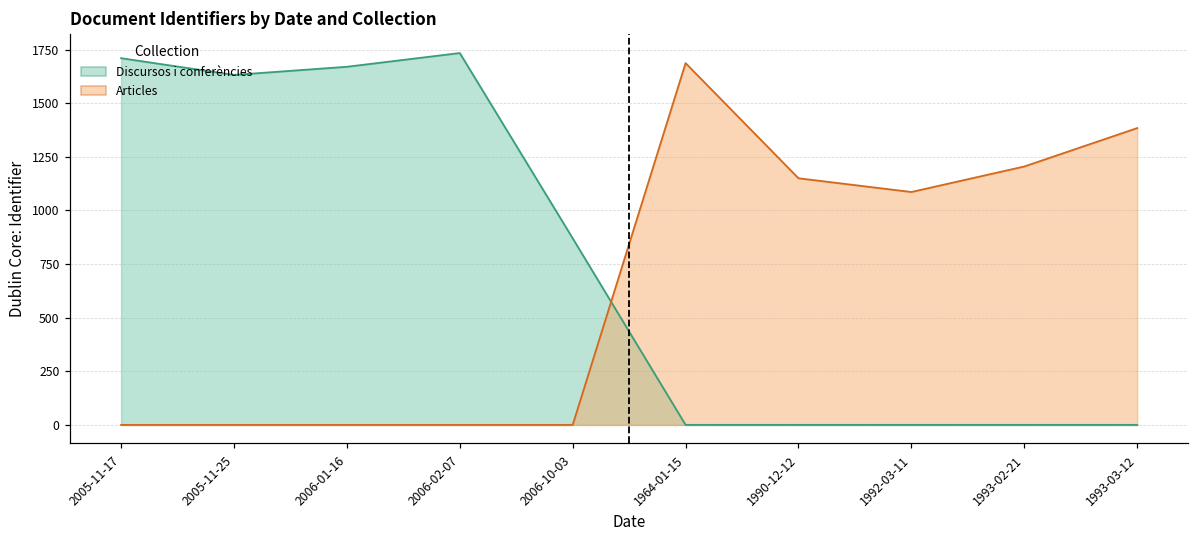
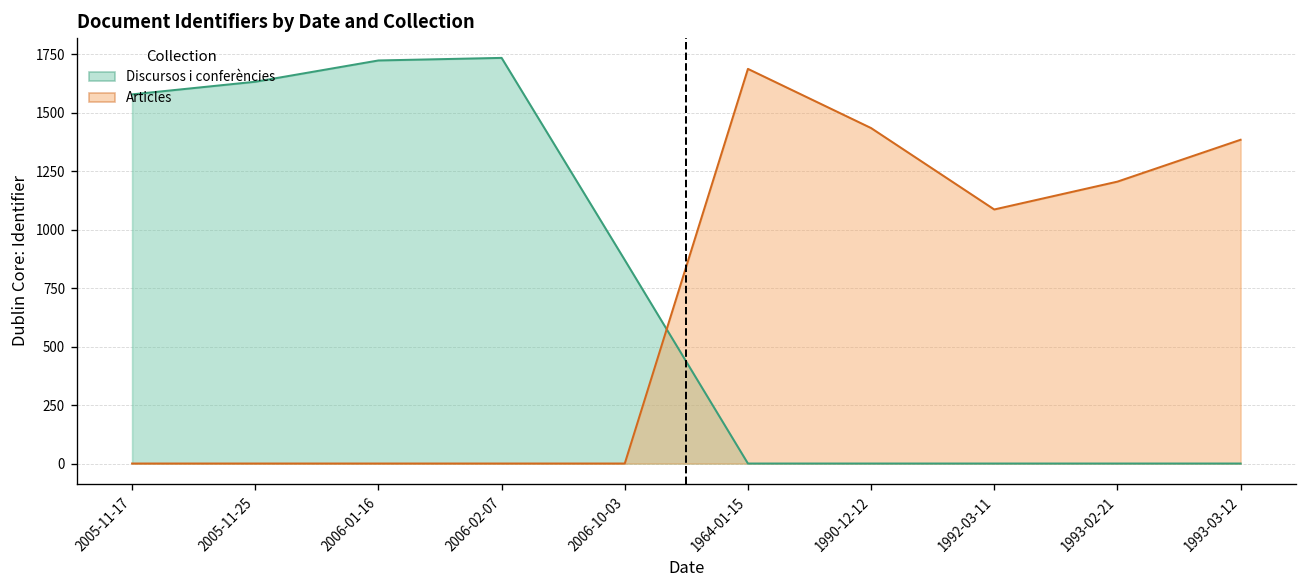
  {
    "Discursos i conferències": {
-     "2005-11-17": 1710,
+     "2005-11-17": 1580,
      "2005-11-25": 1630,
-     "2006-01-16": 1670,
+     "2006-01-16": 1720,
      "2006-02-07": 1730,
      "2006-10-03": 870,
      "1964-01-15": 0,
      "1990-12-12": 0,
      "1992-03-11": 0,
      "1993-02-21": 0,
      "1993-03-12": 0
    },
    "Articles": {
      "2005-11-17": 0,
      "2005-11-25": 0,
      "2006-01-16": 0,
      "2006-02-07": 0,
      "2006-10-03": 0,
      "1964-01-15": 1690,
-     "1990-12-12": 1150,
+     "1990-12-12": 1430,
      "1992-03-11": 1090,
      "1993-02-21": 1210,
      "1993-03-12": 1380
    }
  }
